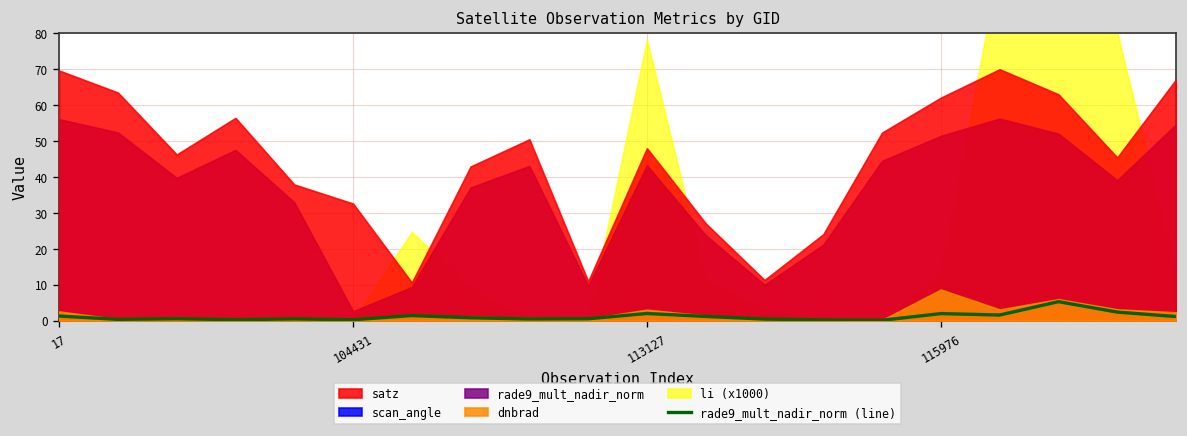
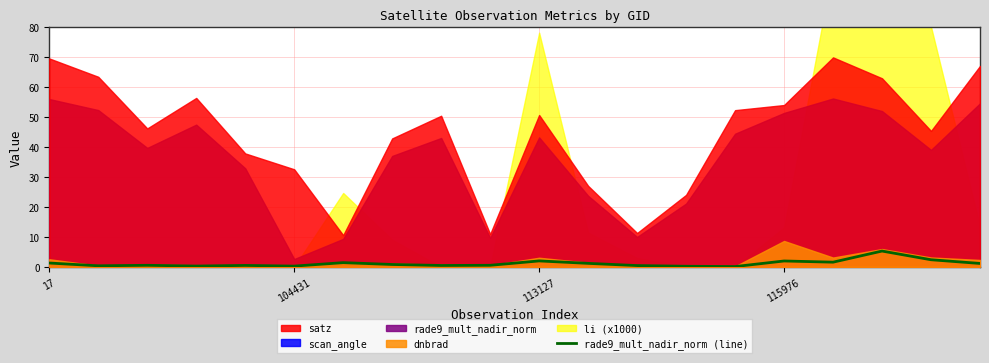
  {
    "satz": {
      "104431": 33,
-     "113127": 48,
-     "115976": 62
+     "113127": 51,
+     "115976": 54
    },
    "scan_angle": {
      "104431": 3,
      "113127": 43,
      "115976": 51
    },
    "rade9_mult_nadir_norm": {
      "113127": 2,
      "115976": 2
    },
    "dnbrad": {
      "113127": 3,
      "115976": 9
    },
    "li (x1000)": {
      "113127": 78,
      "115976": 13
    }
  }
